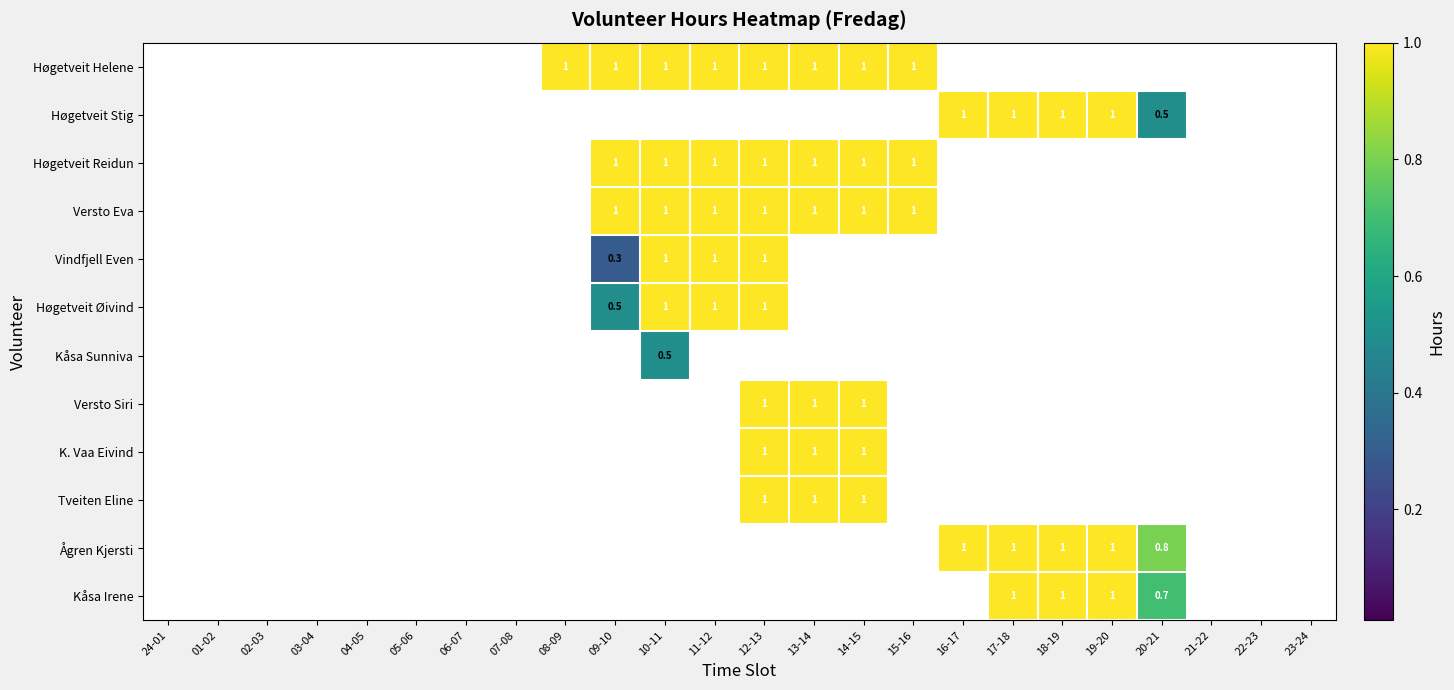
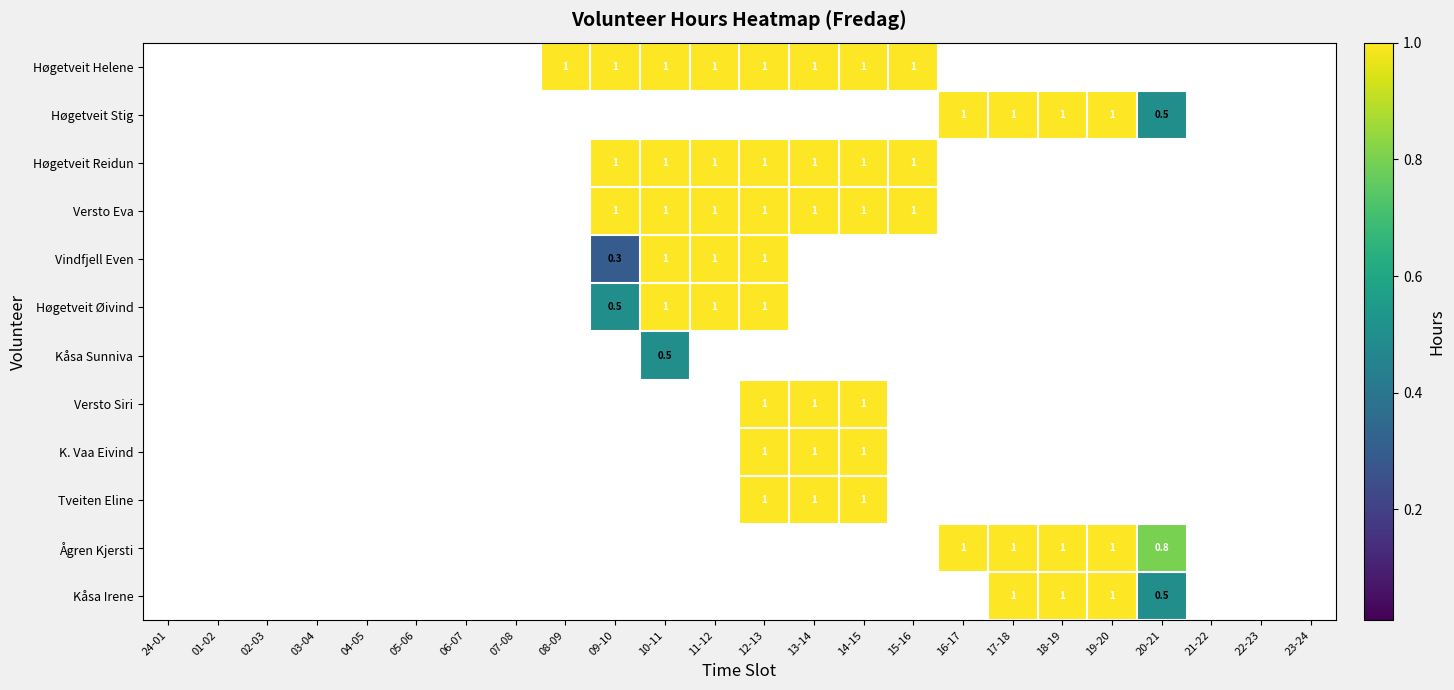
  {
    "Høgetveit Helene": {
      "08-09": 1,
      "09-10": 1,
      "10-11": 1,
      "11-12": 1,
      "12-13": 1,
      "13-14": 1,
      "14-15": 1,
      "15-16": 1
    },
    "Høgetveit Stig": {
      "16-17": 1,
      "17-18": 1,
      "18-19": 1,
      "19-20": 1,
      "20-21": 0.5
    },
    "Høgetveit Reidun": {
      "09-10": 1,
      "10-11": 1,
      "11-12": 1,
      "12-13": 1,
      "13-14": 1,
      "14-15": 1,
      "15-16": 1
    },
    "Versto Eva": {
      "09-10": 1,
      "10-11": 1,
      "11-12": 1,
      "12-13": 1,
      "13-14": 1,
      "14-15": 1,
      "15-16": 1
    },
    "Vindfjell Even": {
      "09-10": 0.3,
      "10-11": 1,
      "11-12": 1,
      "12-13": 1
    },
    "Høgetveit Øivind": {
      "09-10": 0.5,
      "10-11": 1,
      "11-12": 1,
      "12-13": 1
    },
    "Kåsa Sunniva": {
      "10-11": 0.5
    },
    "Versto Siri": {
      "12-13": 1,
      "13-14": 1,
      "14-15": 1
    },
    "K. Vaa Eivind": {
      "12-13": 1,
      "13-14": 1,
      "14-15": 1
    },
    "Tveiten Eline": {
      "12-13": 1,
      "13-14": 1,
      "14-15": 1
    },
    "Ågren Kjersti": {
      "16-17": 1,
      "17-18": 1,
      "18-19": 1,
      "19-20": 1,
      "20-21": 0.8
    },
    "Kåsa Irene": {
      "17-18": 1,
      "18-19": 1,
      "19-20": 1,
-     "20-21": 0.7
+     "20-21": 0.5
    }
  }
